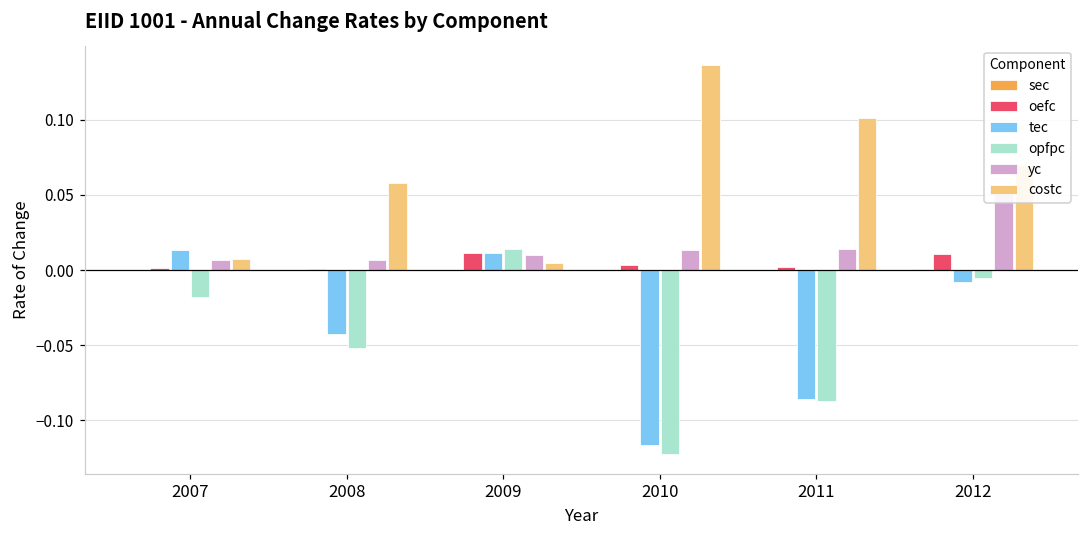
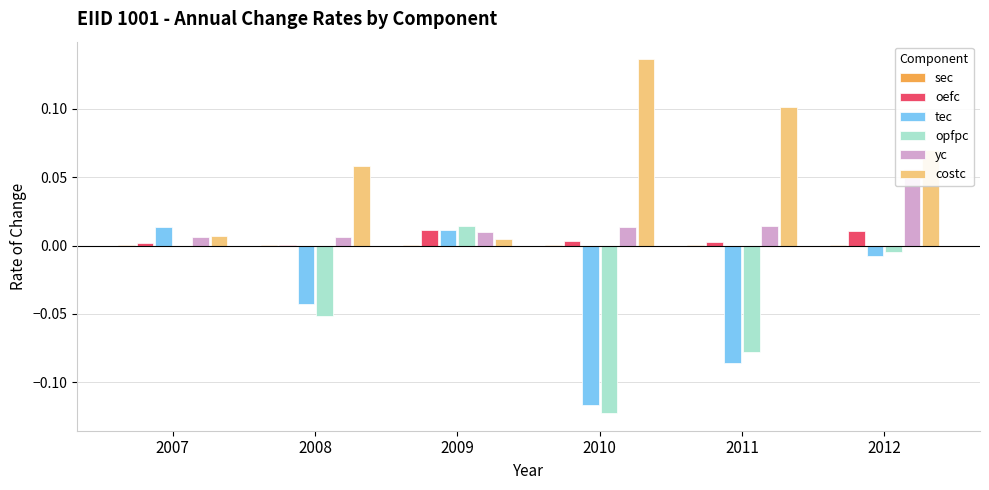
  {
    "oefc": {
      "2009": 0.012,
      "2010": 0.003,
      "2011": 0.002,
      "2012": 0.010
    },
    "tec": {
      "2007": 0.014,
      "2008": -0.042,
      "2009": 0.011,
      "2010": -0.116,
      "2011": -0.086,
      "2012": -0.008
    },
    "opfpc": {
-     "2007": -0.018,
+     "2007": -0.001,
      "2008": -0.052,
      "2009": 0.014,
      "2010": -0.122,
-     "2011": -0.087,
+     "2011": -0.078,
      "2012": -0.005
    },
    "yc": {
      "2007": 0.007,
      "2008": 0.006,
      "2009": 0.010,
      "2010": 0.014,
      "2011": 0.014
    }
  }
